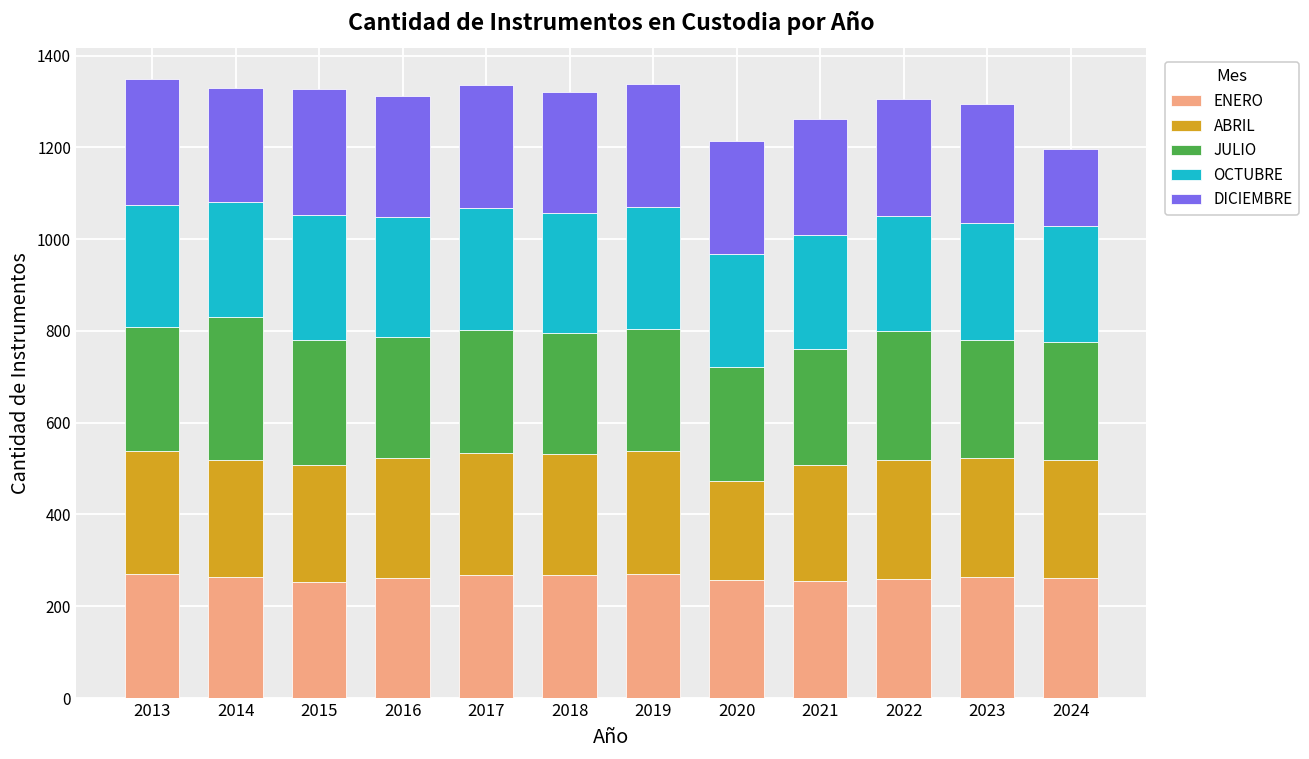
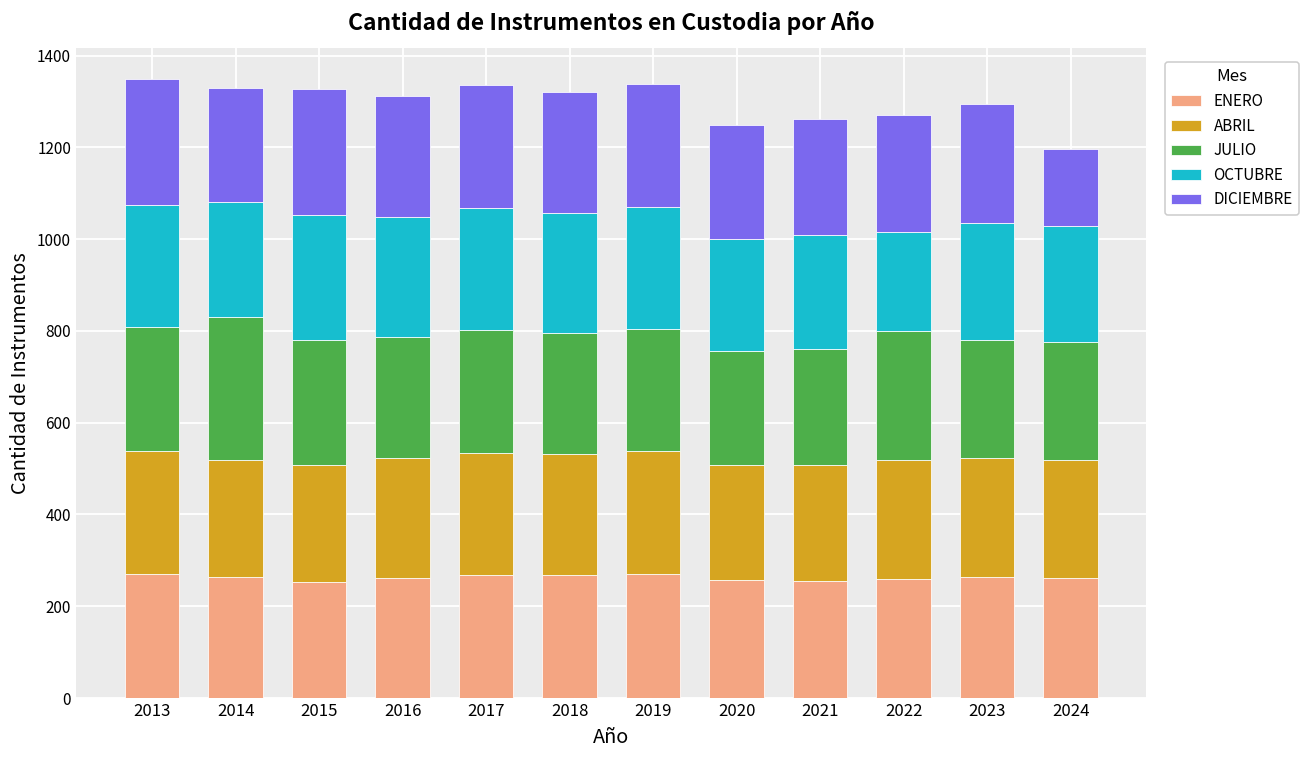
  {
    "ENERO": {
      "2013": 270,
      "2014": 260,
      "2015": 250,
      "2016": 260,
      "2017": 270,
      "2018": 270,
      "2019": 270,
      "2020": 260,
      "2021": 260,
      "2022": 260,
      "2023": 260,
      "2024": 260
    },
    "ABRIL": {
      "2013": 270,
      "2014": 260,
      "2015": 250,
      "2016": 260,
      "2017": 270,
      "2018": 260,
      "2019": 270,
-     "2020": 220,
+     "2020": 250,
      "2021": 250,
      "2022": 260,
      "2023": 260,
      "2024": 260
    },
    "JULIO": {
      "2013": 270,
      "2014": 310,
      "2015": 270,
      "2016": 270,
      "2017": 270,
      "2018": 260,
      "2019": 270,
      "2020": 250,
      "2021": 250,
      "2022": 280,
      "2023": 260,
      "2024": 260
    },
    "OCTUBRE": {
      "2013": 270,
      "2014": 250,
      "2015": 270,
      "2016": 260,
      "2017": 270,
      "2018": 260,
      "2019": 270,
      "2020": 250,
      "2021": 250,
-     "2022": 250,
+     "2022": 220,
      "2023": 260,
      "2024": 250
    },
    "DICIEMBRE": {
      "2013": 280,
      "2014": 250,
      "2015": 280,
      "2016": 260,
      "2017": 270,
      "2018": 260,
      "2019": 270,
      "2020": 250,
      "2021": 250,
      "2022": 260,
      "2023": 260,
      "2024": 170
    }
  }
